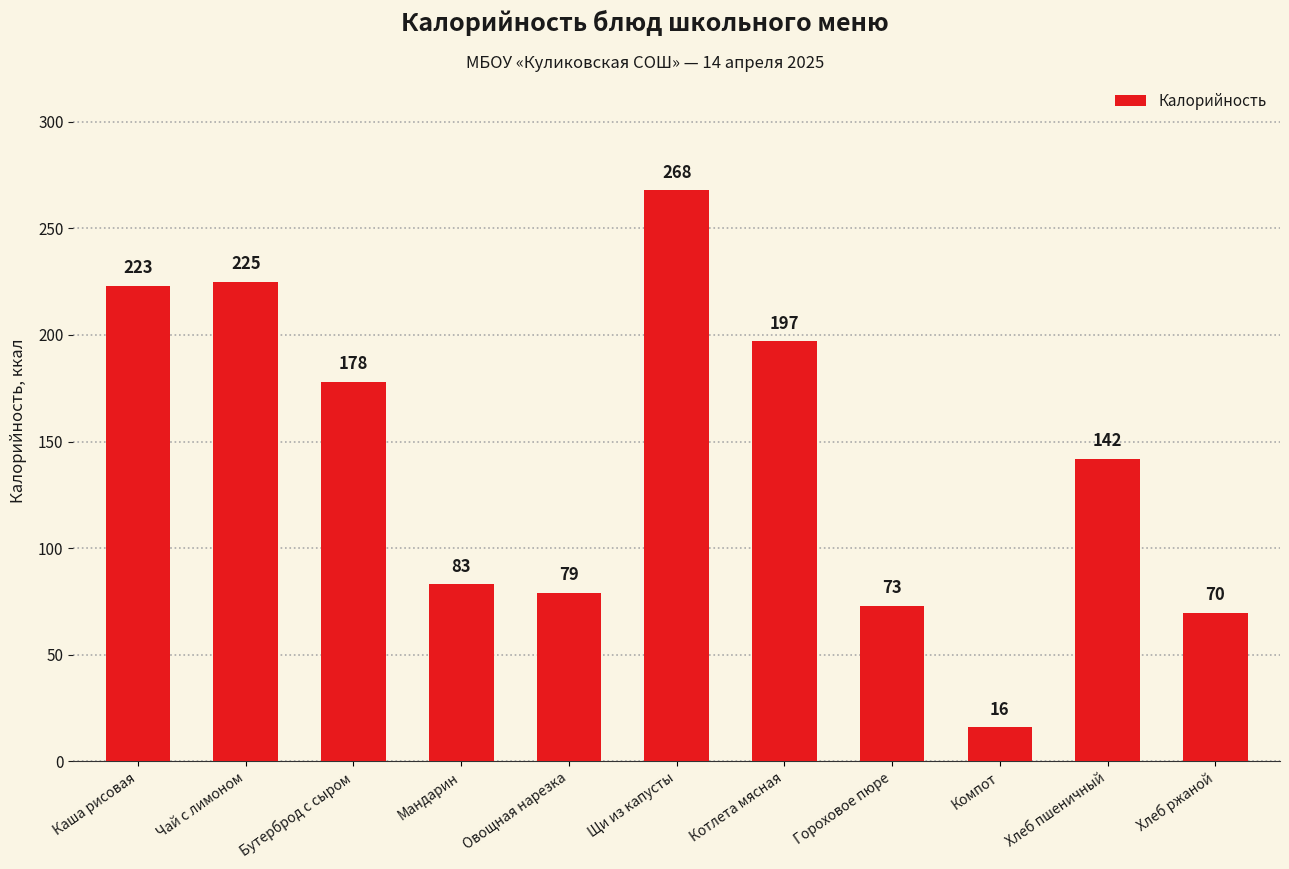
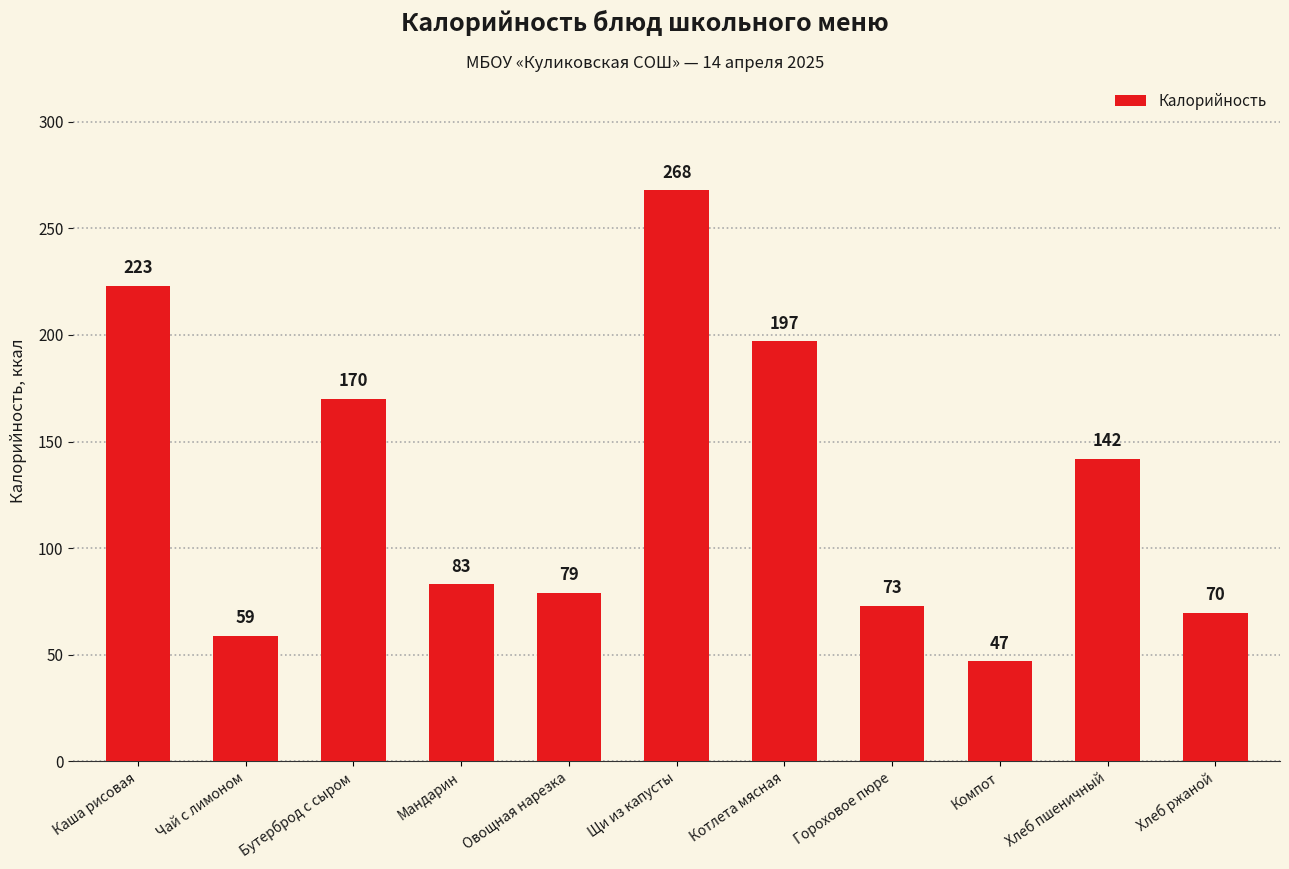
  {
    "Каша рисовая": 223,
-   "Чай с лимоном": 225,
-   "Бутерброд с сыром": 178,
+   "Чай с лимоном": 59,
+   "Бутерброд с сыром": 170,
    "Мандарин": 83,
    "Овощная нарезка": 79,
    "Щи из капусты": 268,
    "Котлета мясная": 197,
    "Гороховое пюре": 73,
-   "Компот": 16,
+   "Компот": 47,
    "Хлеб пшеничный": 142,
    "Хлеб ржаной": 70
  }
